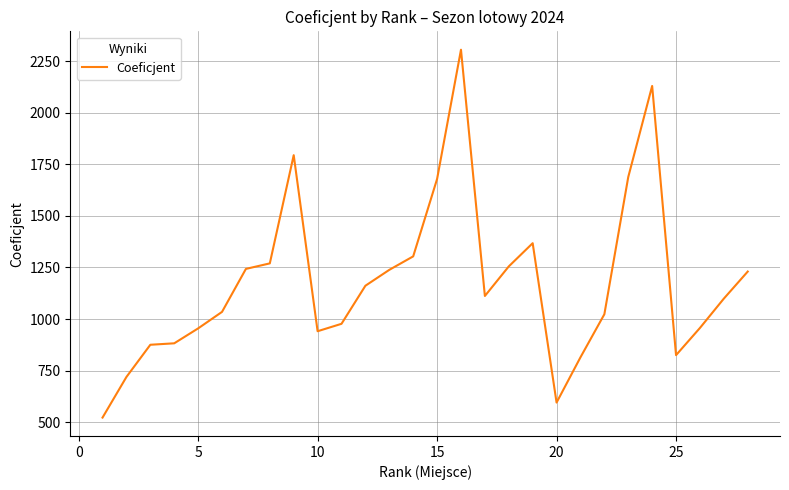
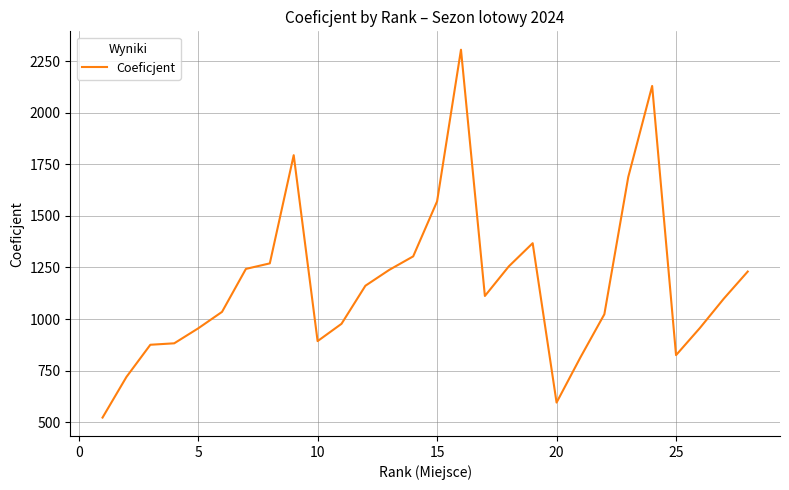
  {
    "5": 950,
-   "10": 940,
-   "15": 1680,
+   "10": 890,
+   "15": 1570,
    "20": 600,
    "25": 830
  }
